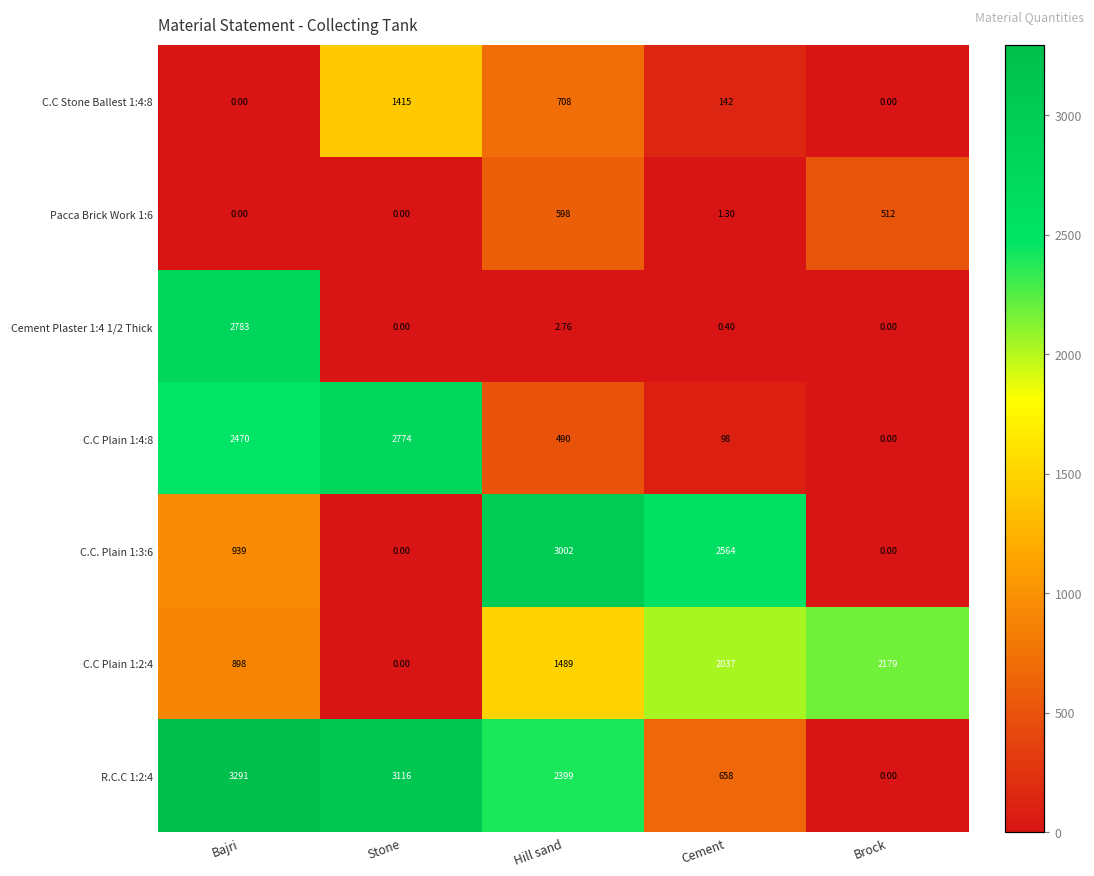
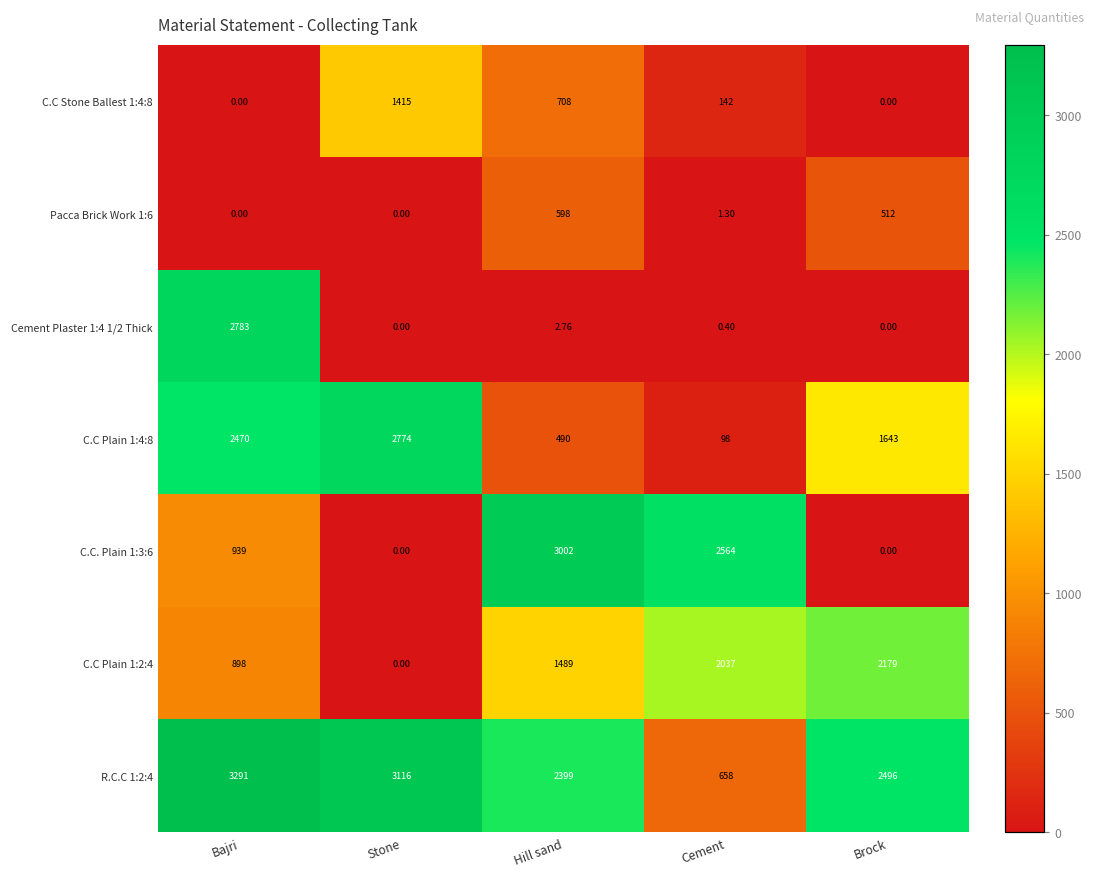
  {
    "C.C Stone Ballest 1:4:8": {
      "Bajri": 0.00,
      "Stone": 1415,
      "Hill sand": 708,
      "Cement": 142,
      "Brock": 0.00
    },
    "Pacca Brick Work 1:6": {
      "Bajri": 0.00,
      "Stone": 0.00,
      "Hill sand": 598,
      "Cement": 1.30,
      "Brock": 512
    },
    "Cement Plaster 1:4 1/2 Thick": {
      "Bajri": 2783,
      "Stone": 0.00,
      "Hill sand": 2.76,
      "Cement": 0.40,
      "Brock": 0.00
    },
    "C.C Plain 1:4:8": {
      "Bajri": 2470,
      "Stone": 2774,
      "Hill sand": 490,
      "Cement": 98,
-     "Brock": 0.00
+     "Brock": 1643
    },
    "C.C. Plain 1:3:6": {
      "Bajri": 939,
      "Stone": 0.00,
      "Hill sand": 3002,
      "Cement": 2564,
      "Brock": 0.00
    },
    "C.C Plain 1:2:4": {
      "Bajri": 898,
      "Stone": 0.00,
      "Hill sand": 1489,
      "Cement": 2037,
      "Brock": 2179
    },
    "R.C.C 1:2:4": {
      "Bajri": 3291,
      "Stone": 3116,
      "Hill sand": 2399,
      "Cement": 658,
-     "Brock": 0.00
+     "Brock": 2496
    }
  }
